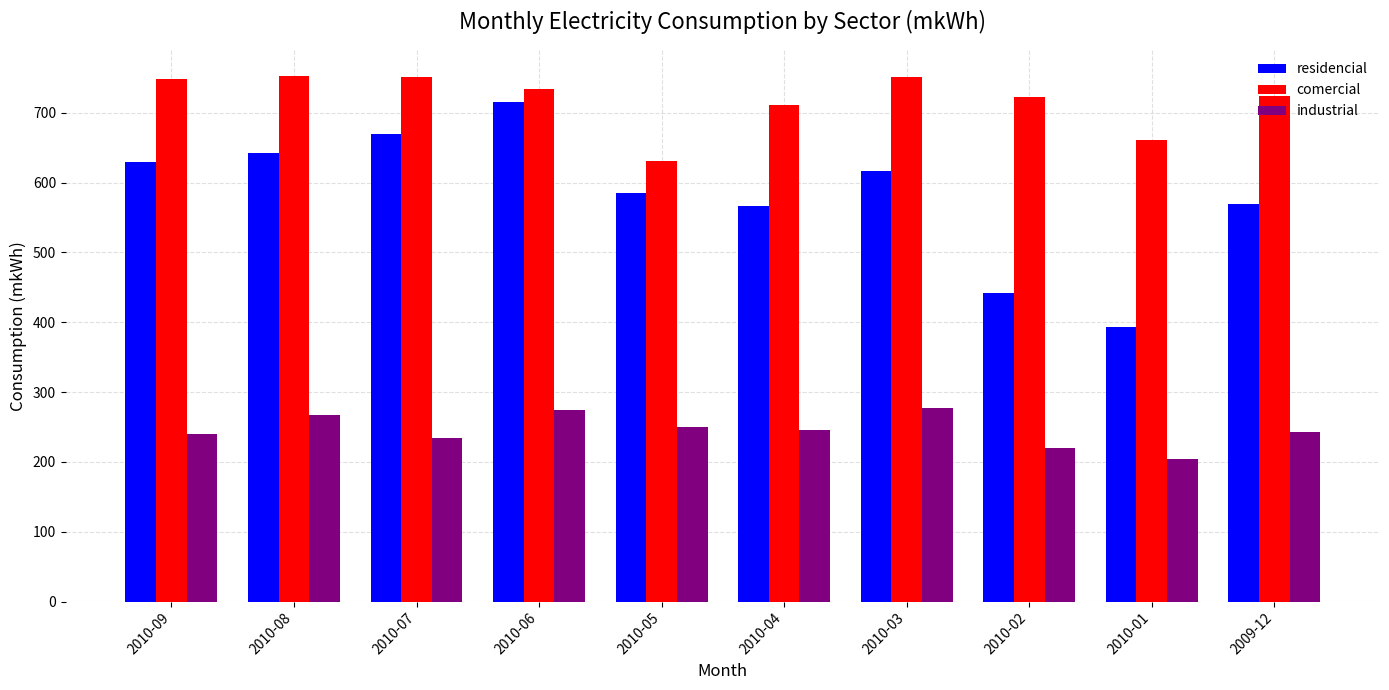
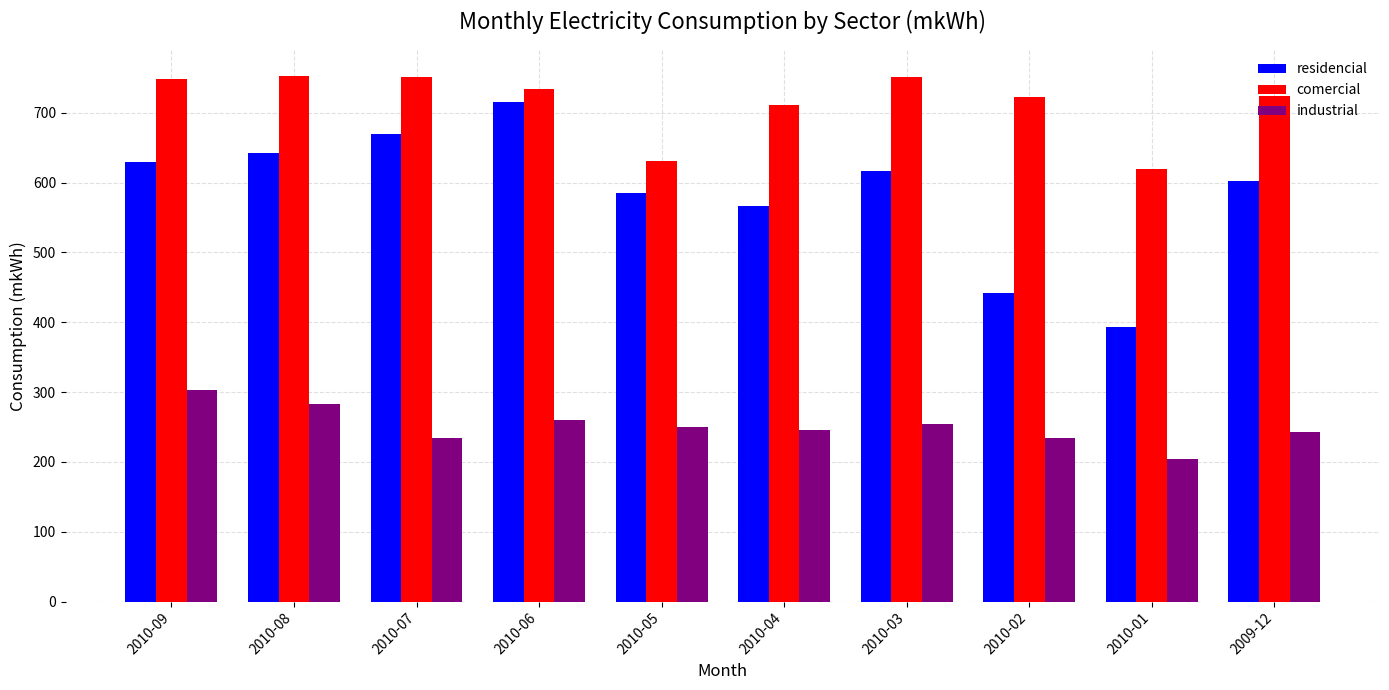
  {
    "residencial": {
      "2010-09": 630,
      "2010-08": 640,
      "2010-07": 670,
      "2010-06": 720,
      "2010-05": 590,
      "2010-04": 570,
      "2010-03": 620,
      "2010-02": 440,
      "2010-01": 390,
-     "2009-12": 570
+     "2009-12": 600
    },
    "comercial": {
      "2010-09": 750,
      "2010-08": 750,
      "2010-07": 750,
      "2010-06": 730,
      "2010-05": 630,
      "2010-04": 710,
      "2010-03": 750,
      "2010-02": 720,
-     "2010-01": 660,
+     "2010-01": 620,
      "2009-12": 720
    },
    "industrial": {
-     "2010-09": 240,
-     "2010-08": 270,
+     "2010-09": 300,
+     "2010-08": 280,
      "2010-07": 230,
-     "2010-06": 270,
+     "2010-06": 260,
      "2010-05": 250,
      "2010-04": 250,
-     "2010-03": 280,
-     "2010-02": 220,
+     "2010-03": 250,
+     "2010-02": 230,
      "2010-01": 200,
      "2009-12": 240
    }
  }
